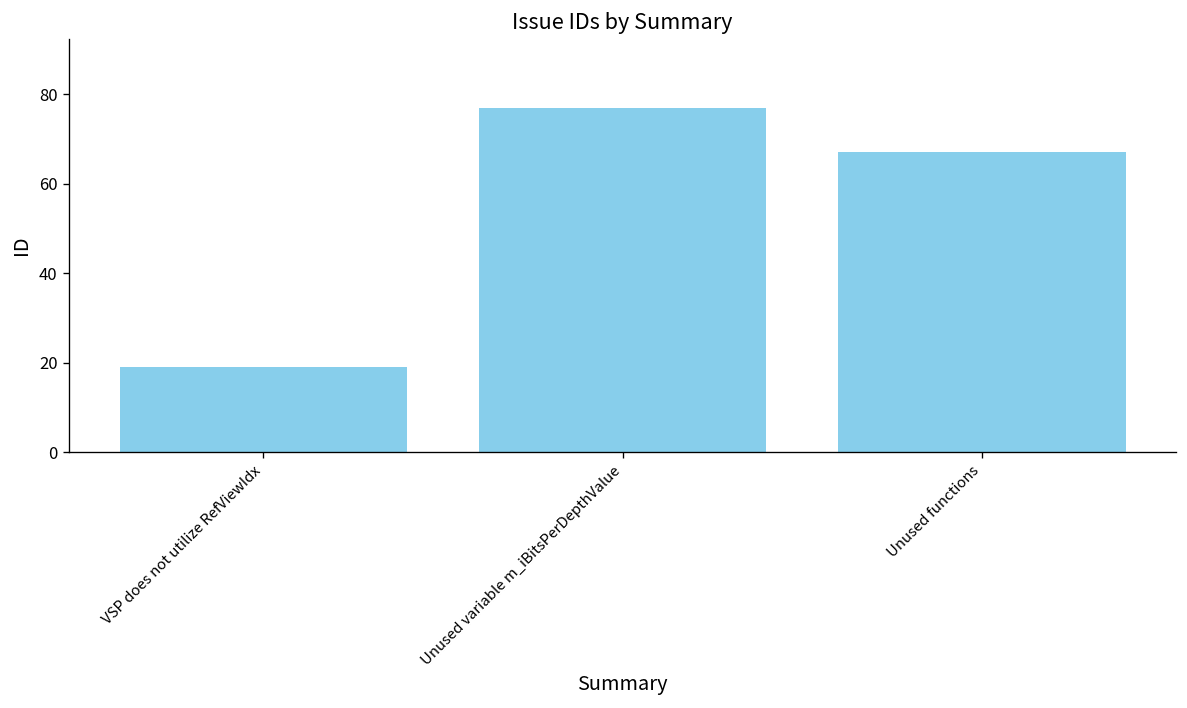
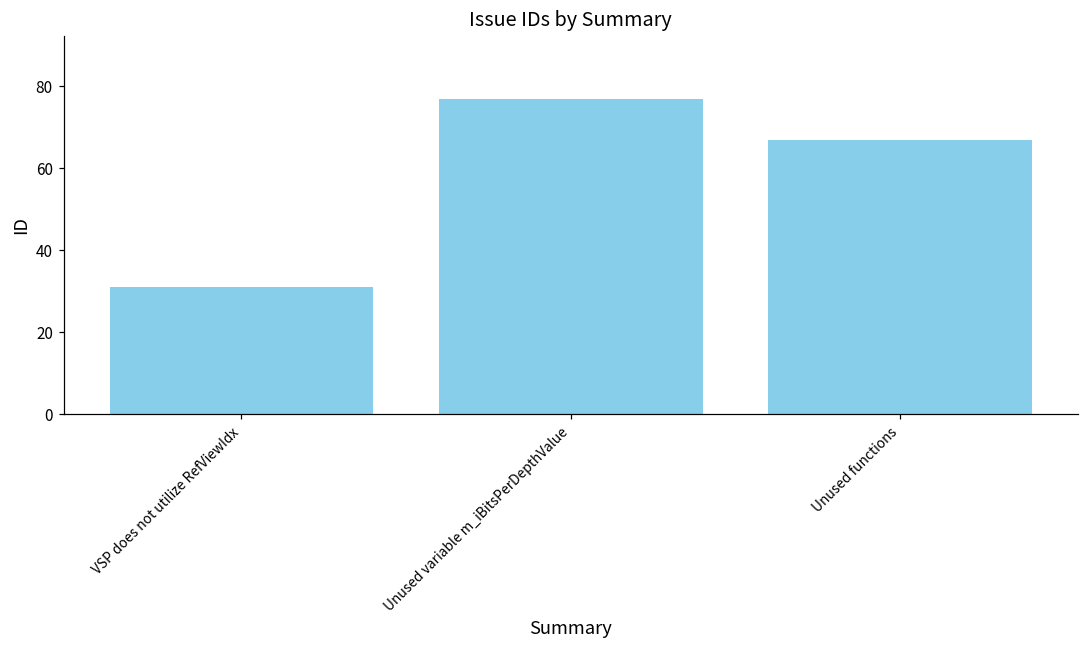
  {
-   "VSP does not utilize RefViewIdx": 19,
+   "VSP does not utilize RefViewIdx": 31,
    "Unused variable m_iBitsPerDepthValue": 77,
    "Unused functions": 67
  }
